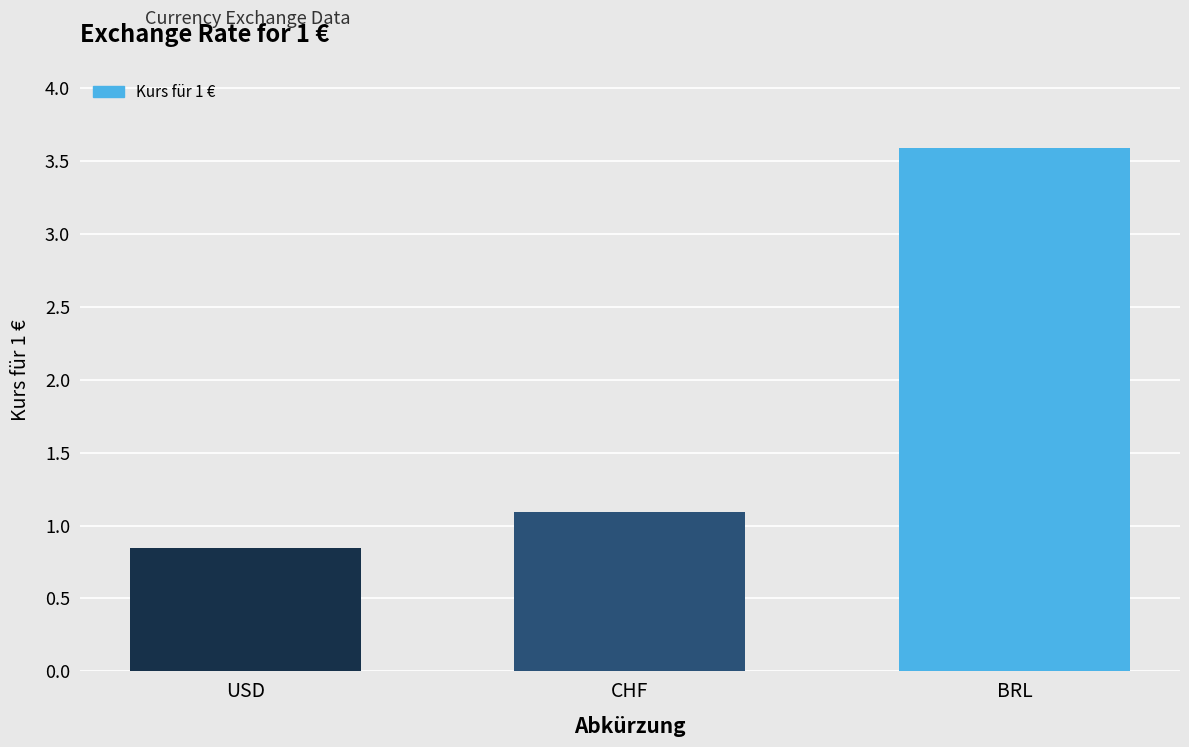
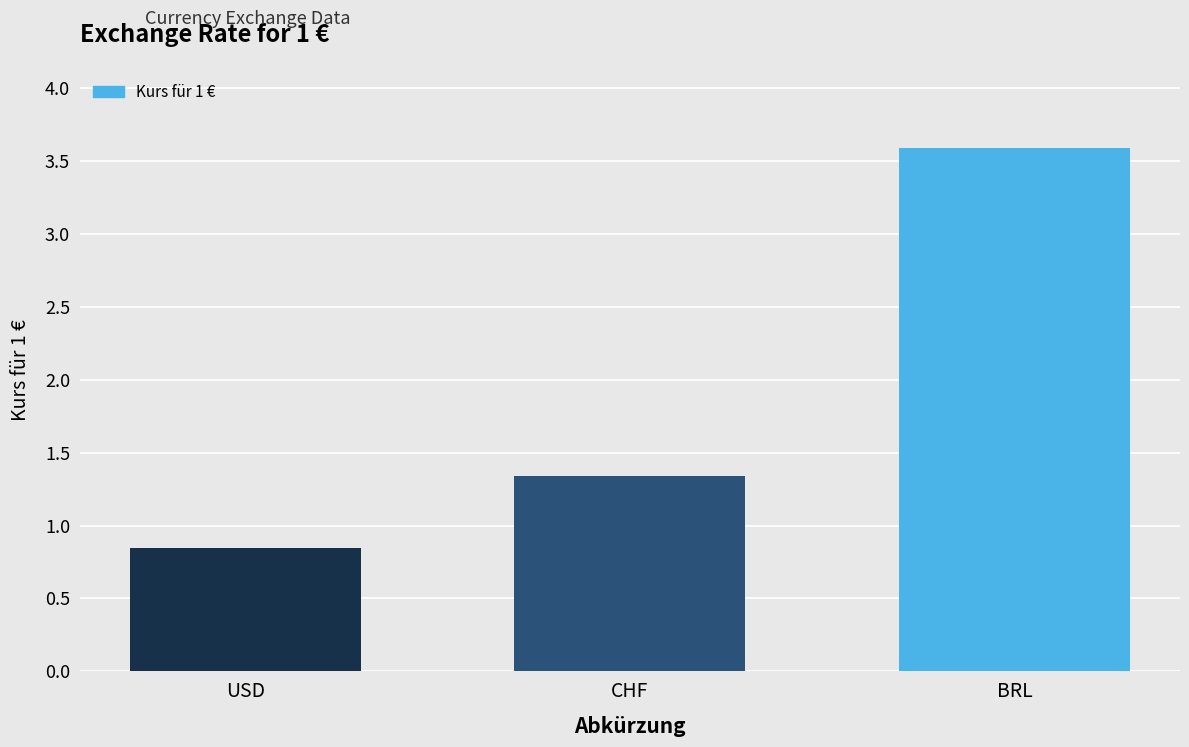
  {
    "USD": 0.85,
-   "CHF": 1.10,
+   "CHF": 1.34,
    "BRL": 3.59
  }
